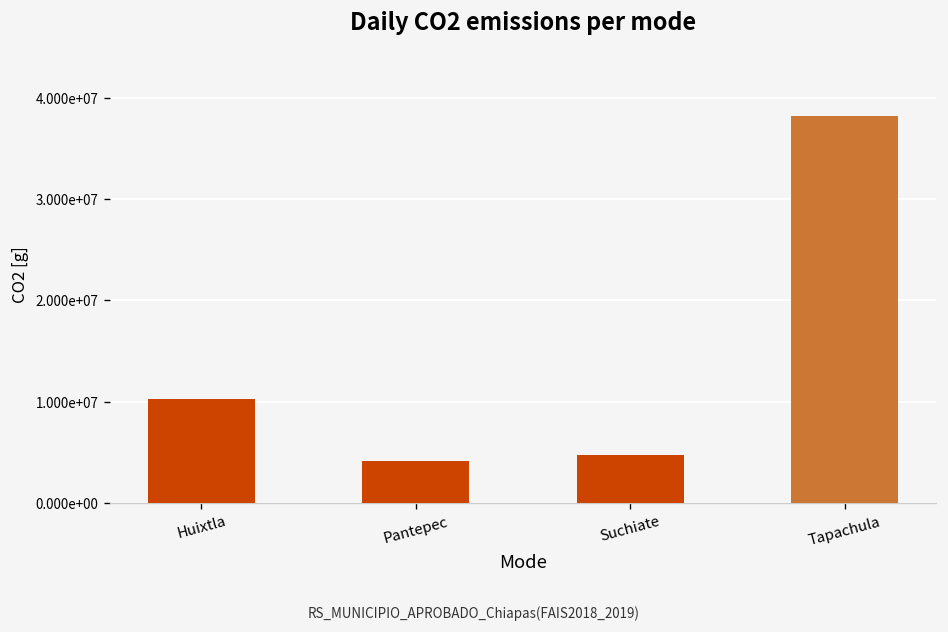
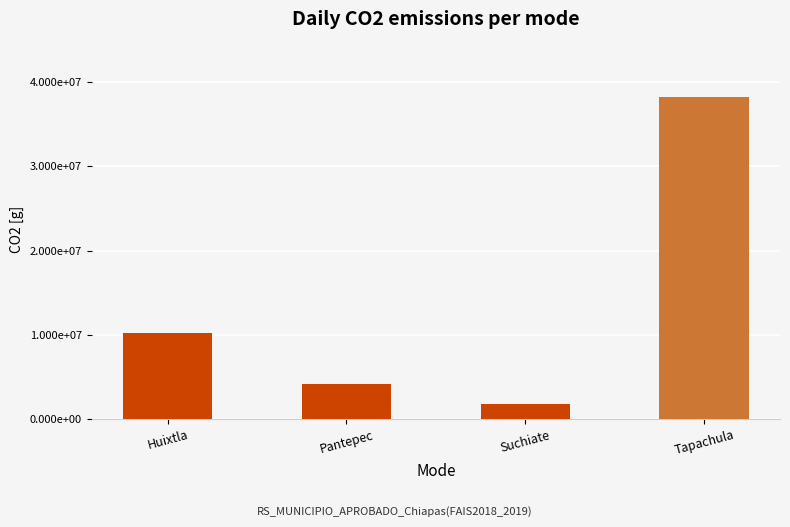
  {
    "Huixtla": 10000000,
    "Pantepec": 4000000,
-   "Suchiate": 5000000,
+   "Suchiate": 2000000,
    "Tapachula": 38000000
  }
